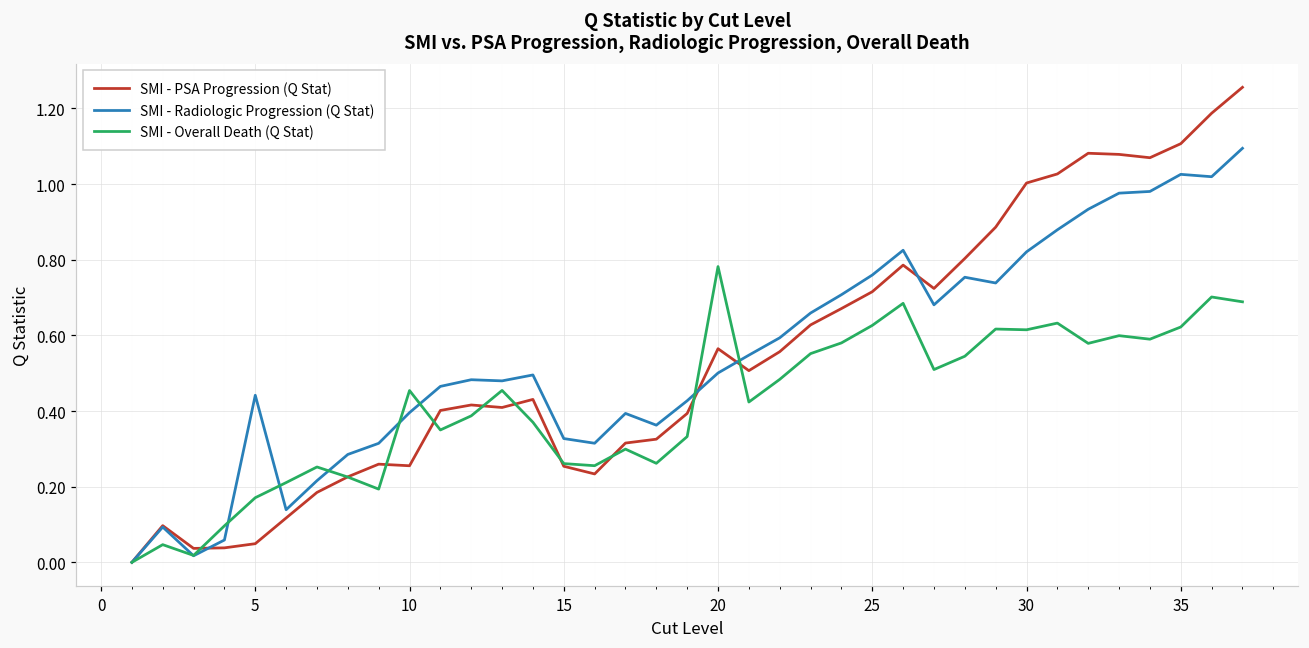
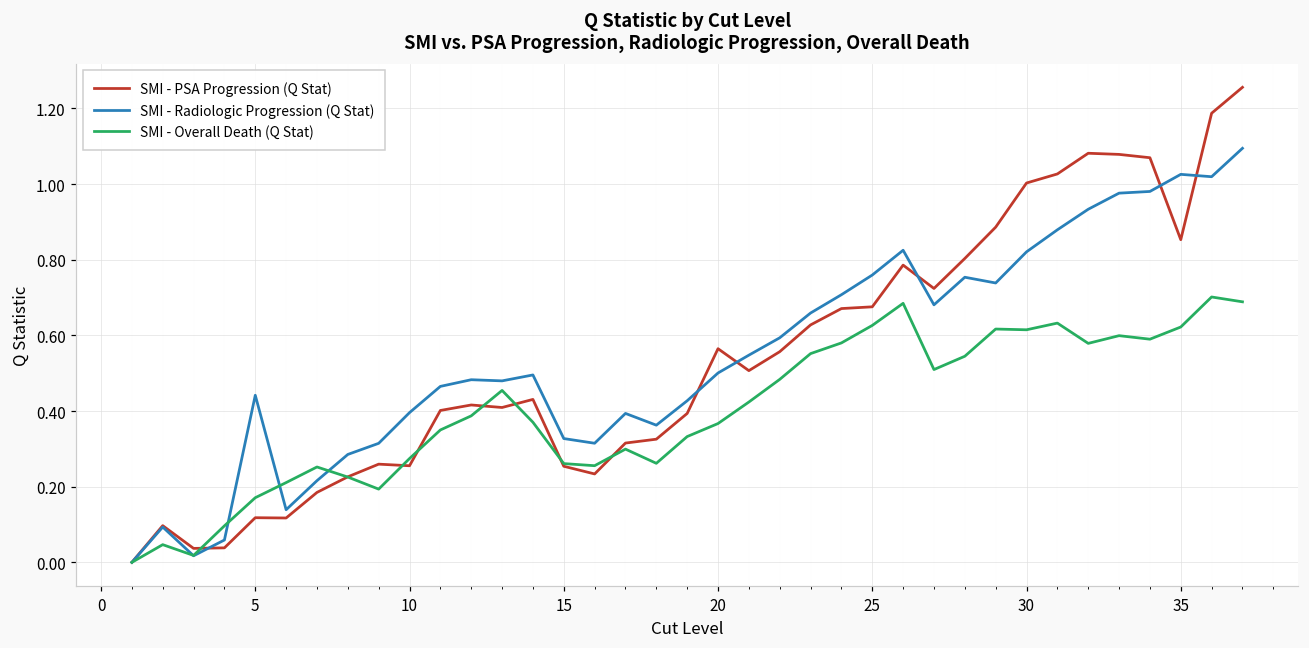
  {
    "SMI - PSA Progression (Q Stat)": {
-     "5": 0.05,
+     "5": 0.12,
      "10": 0.26,
      "20": 0.56,
-     "25": 0.72,
+     "25": 0.68,
      "30": 1.00,
-     "35": 1.11
+     "35": 0.85
    },
    "SMI - Radiologic Progression (Q Stat)": {
      "5": 0.44,
      "10": 0.40,
      "15": 0.33,
      "20": 0.50,
      "25": 0.76,
      "30": 0.82,
      "35": 1.03
    },
    "SMI - Overall Death (Q Stat)": {
      "5": 0.17,
-     "10": 0.45,
-     "20": 0.78,
+     "10": 0.27,
+     "20": 0.37,
      "25": 0.63,
      "30": 0.61,
      "35": 0.62
    }
  }
